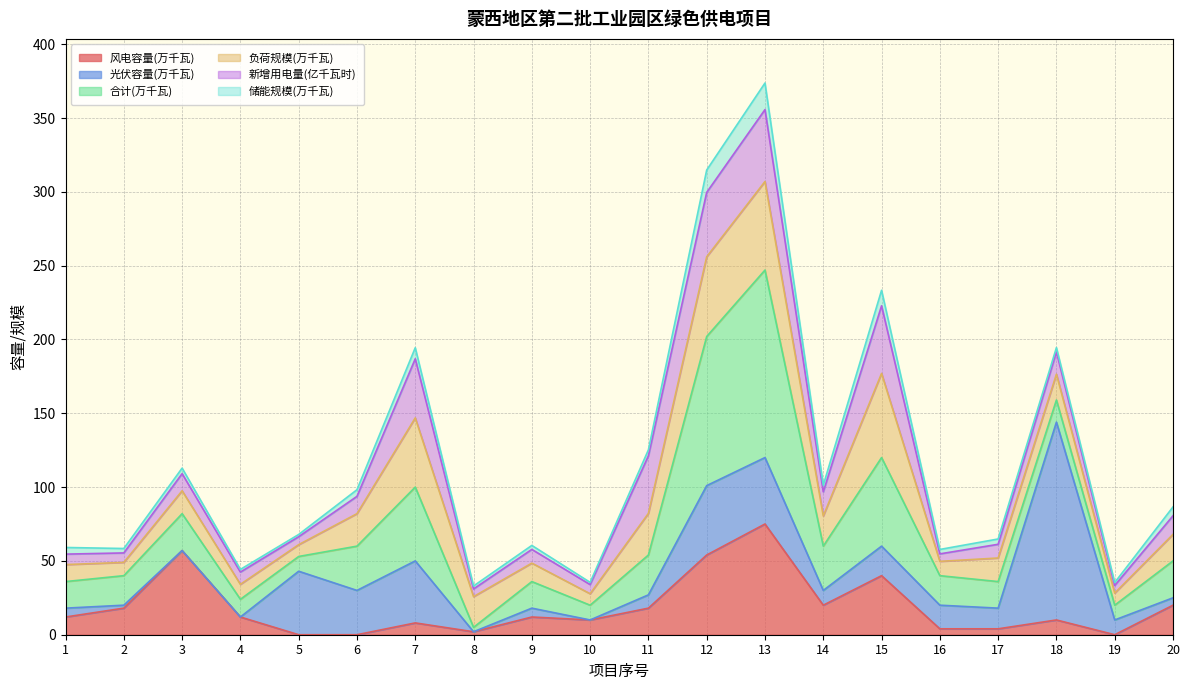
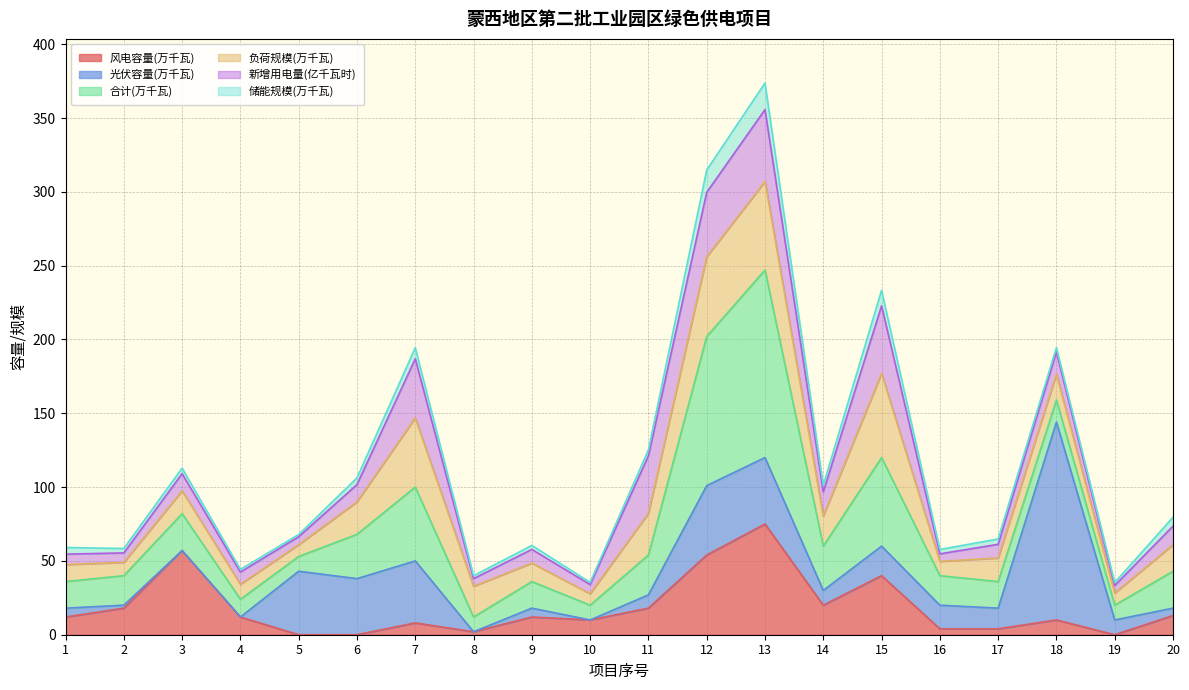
  {
    "风电容量(万千瓦)": {
      "1": 12,
      "2": 18,
      "5": 0,
      "6": 0,
      "7": 8,
      "9": 12,
      "11": 18,
      "12": 54,
      "13": 75,
      "14": 20,
      "15": 40,
      "16": 4,
      "17": 4,
      "18": 10,
      "19": 0,
-     "20": 20
+     "20": 13
    },
    "光伏容量(万千瓦)": {
      "1": 6,
      "2": 2,
      "5": 43,
-     "6": 30,
+     "6": 38,
      "7": 42,
      "9": 6,
      "11": 9,
      "12": 47,
      "13": 45,
      "14": 10,
      "15": 20,
      "16": 16,
      "17": 14,
      "18": 134,
      "19": 10,
      "20": 5
    },
    "合计(万千瓦)": {
      "1": 18,
      "2": 20,
      "3": 25,
      "4": 12,
      "5": 10,
      "6": 30,
      "7": 50,
-     "8": 3,
+     "8": 10,
      "9": 18,
      "10": 10,
      "11": 27,
      "12": 101,
      "13": 127,
      "14": 30,
      "15": 60,
      "16": 20,
      "17": 18,
      "18": 15,
      "19": 10,
      "20": 25
    },
    "负荷规模(万千瓦)": {
      "1": 12,
      "2": 9,
      "3": 16,
      "4": 10,
      "5": 8,
      "6": 22,
      "7": 47,
      "8": 21,
      "9": 13,
      "10": 8,
      "11": 28,
      "12": 54,
      "13": 60,
      "14": 20,
      "15": 57,
      "16": 10,
      "17": 16,
      "18": 18,
      "19": 8,
      "20": 18
    },
    "新增用电量(亿千瓦时)": {
      "1": 7,
      "2": 6,
      "3": 12,
      "4": 8,
      "6": 12,
      "7": 40,
      "8": 5,
      "9": 9,
      "11": 39,
      "12": 44,
      "13": 49,
      "14": 16,
      "15": 46,
      "16": 5,
      "17": 9,
      "18": 15,
      "19": 5,
      "20": 13
    },
    "储能规模(万千瓦)": {
      "1": 5,
      "2": 3,
      "3": 4,
      "4": 2,
      "6": 5,
      "7": 8,
      "8": 2,
      "9": 3,
      "11": 4,
      "12": 15,
      "13": 18,
      "14": 5,
      "15": 11,
      "16": 3,
      "17": 4,
      "18": 3,
      "19": 2,
      "20": 6
    }
  }
